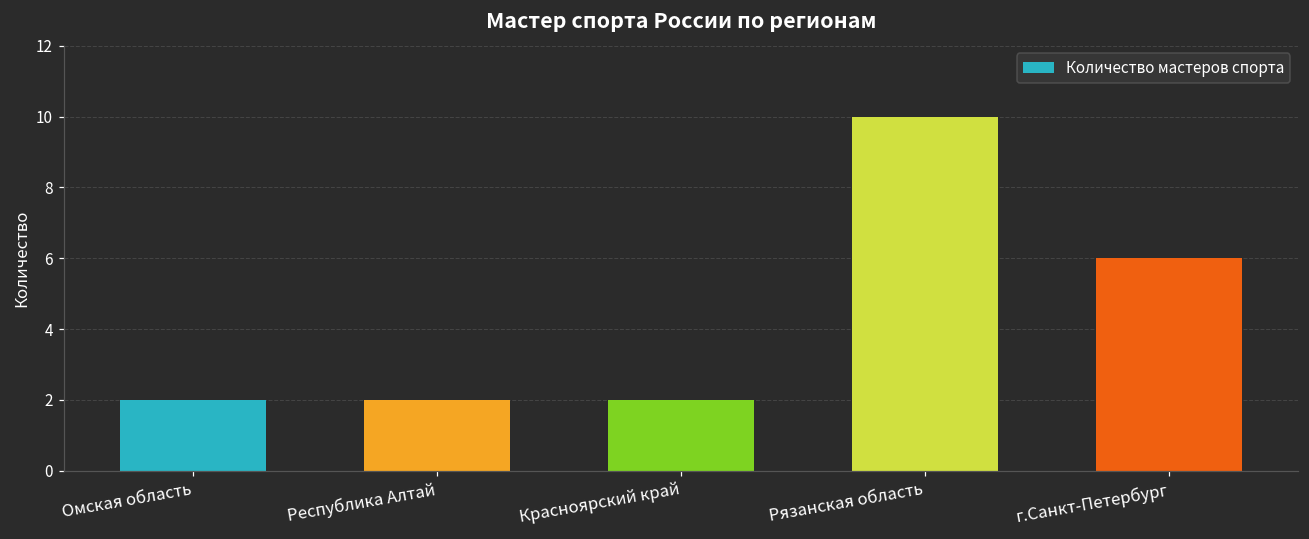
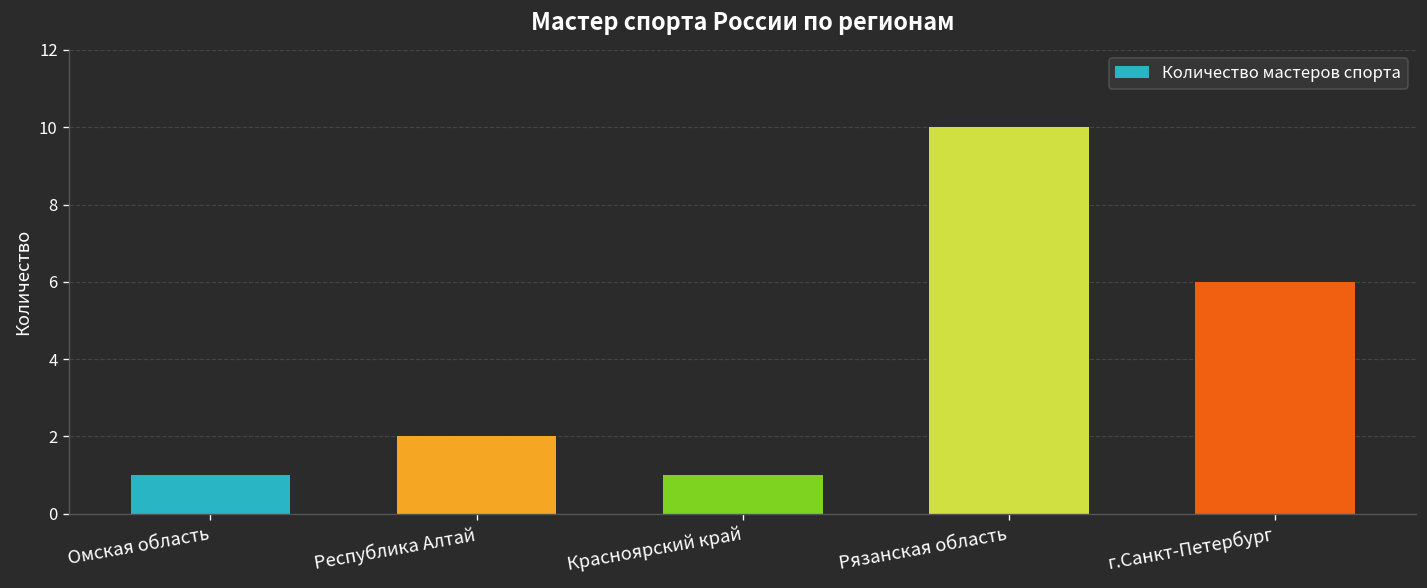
  {
-   "Омская область": 2,
+   "Омская область": 1,
    "Республика Алтай": 2,
-   "Красноярский край": 2,
+   "Красноярский край": 1,
    "Рязанская область": 10,
    "г.Санкт-Петербург": 6
  }
